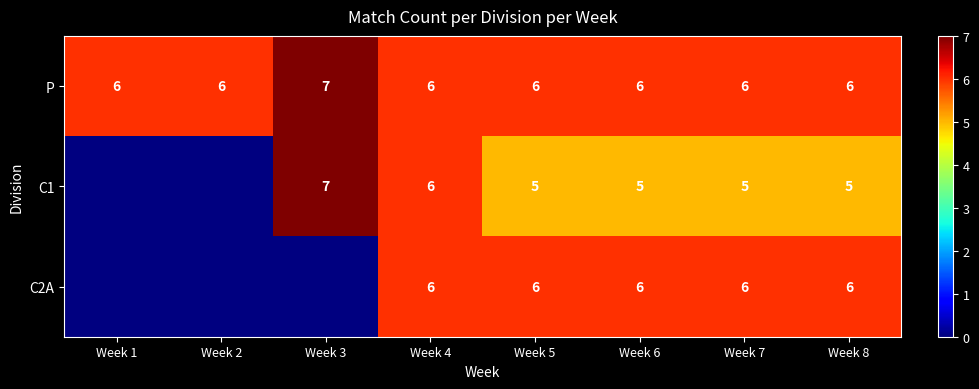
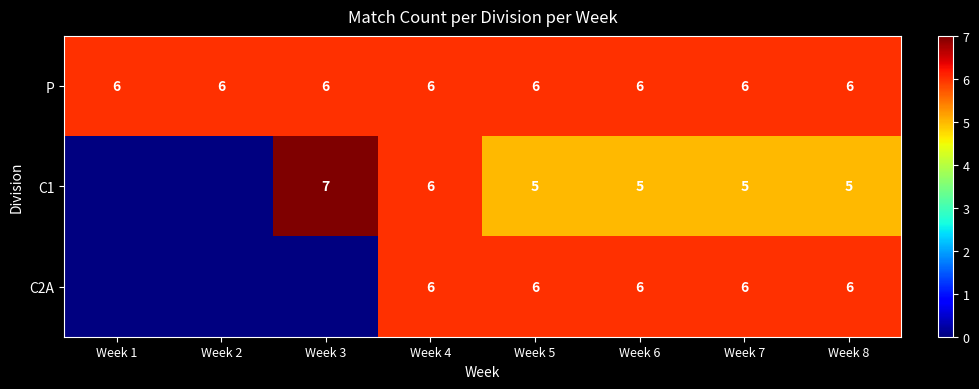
  {
    "P": {
      "Week 1": 6,
      "Week 2": 6,
-     "Week 3": 7,
+     "Week 3": 6,
      "Week 4": 6,
      "Week 5": 6,
      "Week 6": 6,
      "Week 7": 6,
      "Week 8": 6
    },
    "C1": {
      "Week 3": 7,
      "Week 4": 6,
      "Week 5": 5,
      "Week 6": 5,
      "Week 7": 5,
      "Week 8": 5
    },
    "C2A": {
      "Week 4": 6,
      "Week 5": 6,
      "Week 6": 6,
      "Week 7": 6,
      "Week 8": 6
    }
  }
